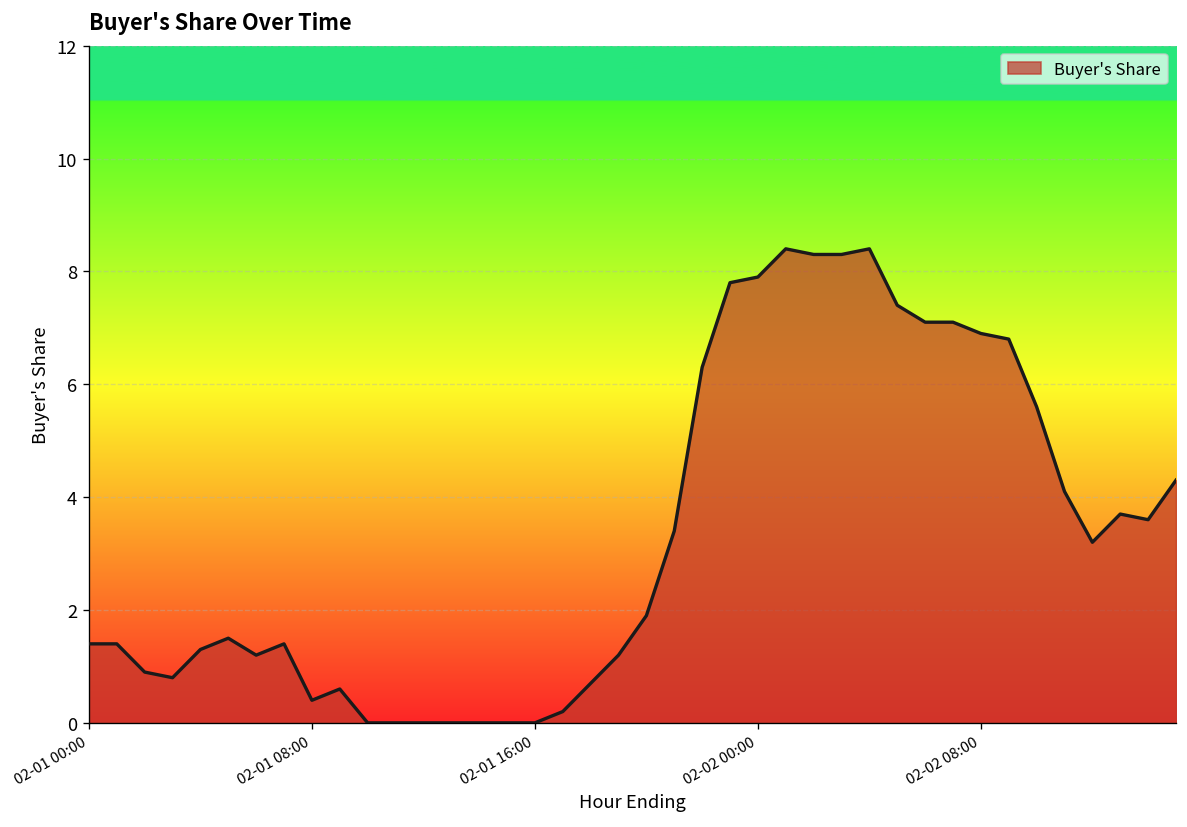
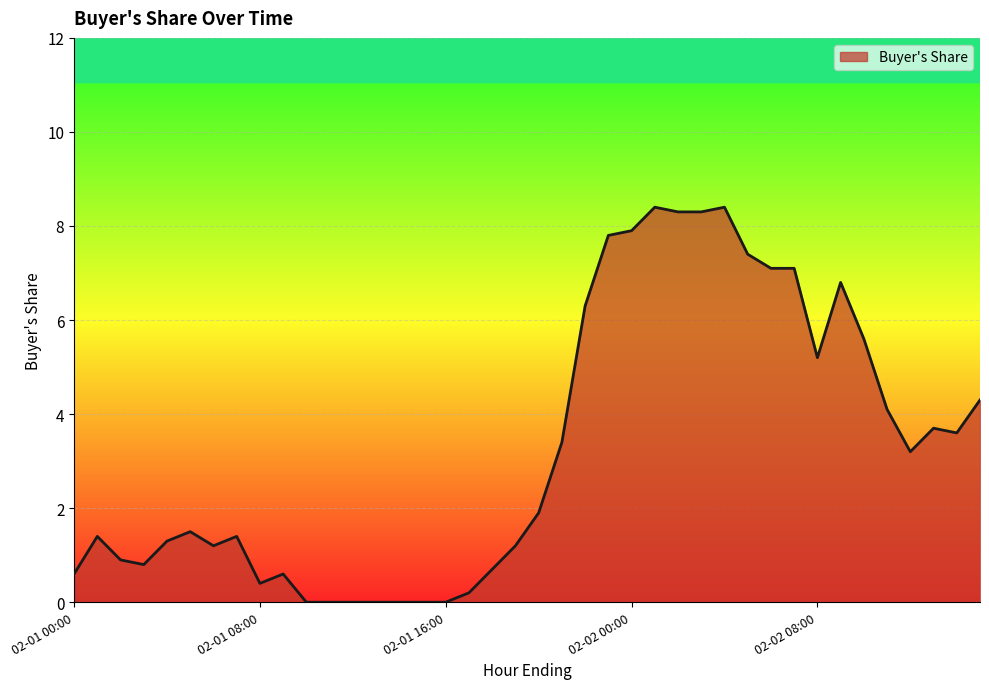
  {
-   "02-01 00:00": 1.4,
+   "02-01 00:00": 0.6,
    "02-01 08:00": 0.4,
    "02-01 16:00": 0.0,
    "02-02 00:00": 7.9,
-   "02-02 08:00": 6.9
+   "02-02 08:00": 5.2
  }
